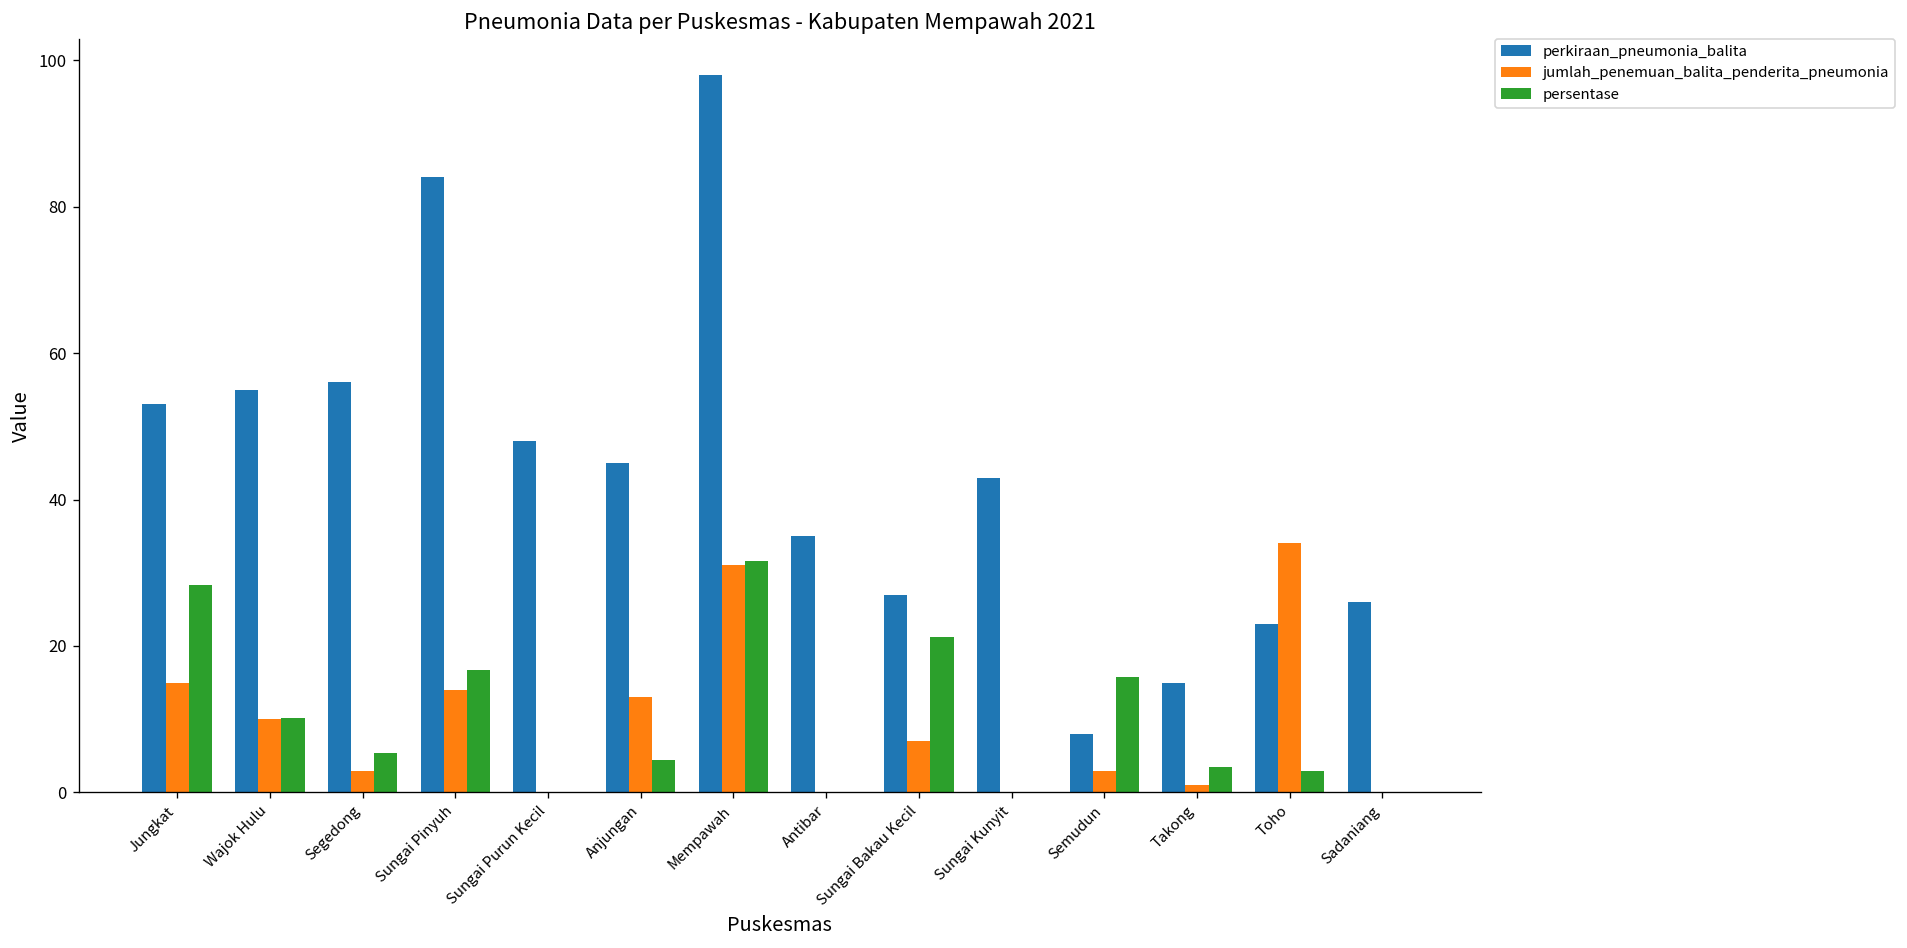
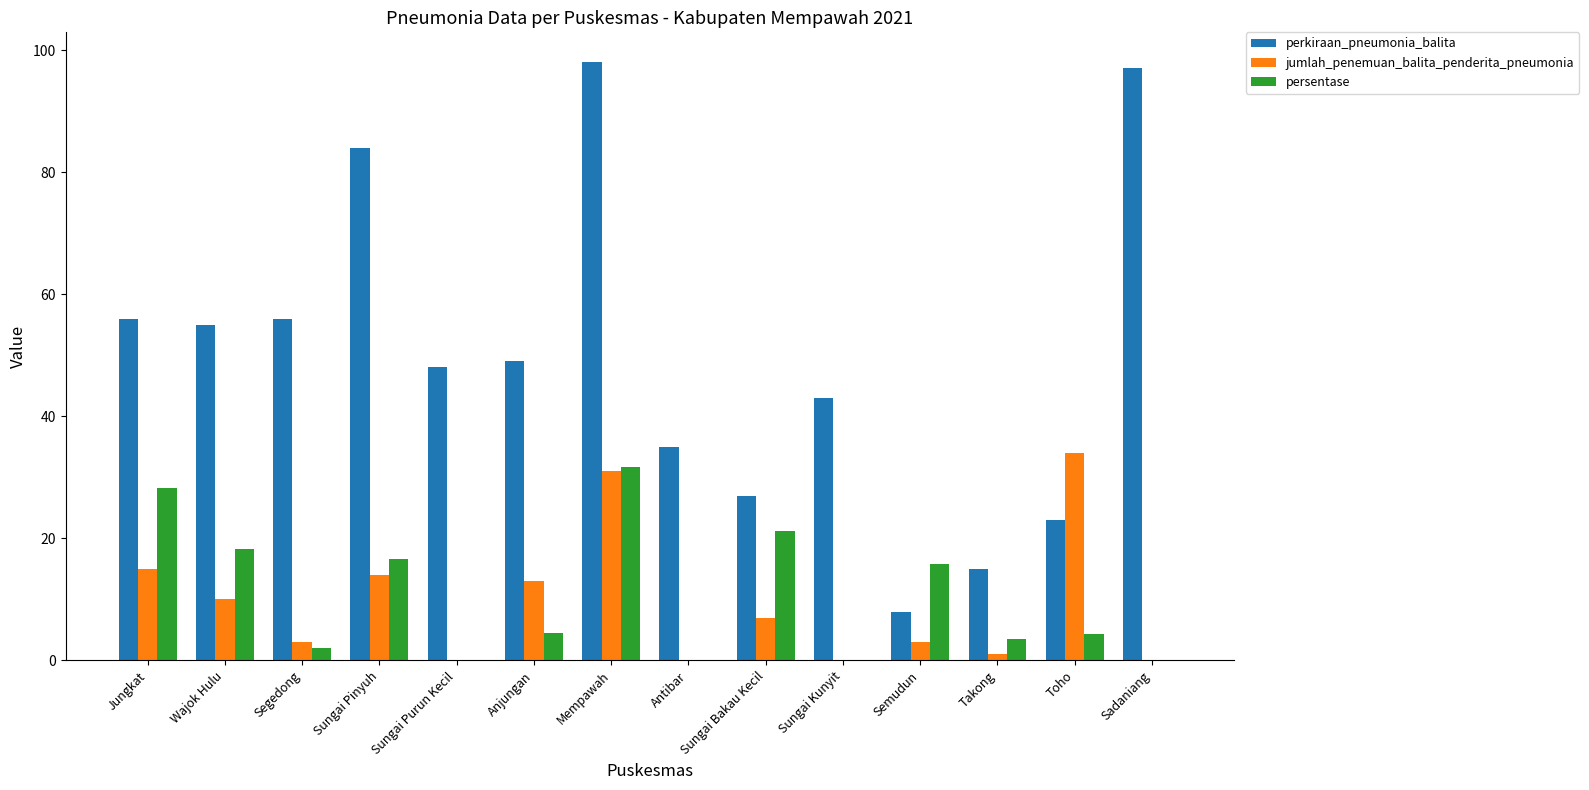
  {
    "perkiraan_pneumonia_balita": {
-     "Jungkat": 53,
+     "Jungkat": 56,
      "Wajok Hulu": 55,
      "Segedong": 56,
      "Sungai Pinyuh": 84,
      "Sungai Purun Kecil": 48,
-     "Anjungan": 45,
+     "Anjungan": 49,
      "Mempawah": 98,
      "Antibar": 35,
      "Sungai Bakau Kecil": 27,
      "Sungai Kunyit": 43,
      "Semudun": 8,
      "Takong": 15,
      "Toho": 23,
-     "Sadaniang": 26
+     "Sadaniang": 97
    },
    "jumlah_penemuan_balita_penderita_pneumonia": {
      "Jungkat": 15,
      "Wajok Hulu": 10,
      "Segedong": 3,
      "Sungai Pinyuh": 14,
      "Sungai Purun Kecil": 0,
      "Anjungan": 13,
      "Mempawah": 31,
      "Antibar": 0,
      "Sungai Bakau Kecil": 7,
      "Sungai Kunyit": 0,
      "Semudun": 3,
      "Takong": 1,
      "Toho": 34,
      "Sadaniang": 0
    },
    "persentase": {
      "Jungkat": 28,
-     "Wajok Hulu": 10,
-     "Segedong": 5,
+     "Wajok Hulu": 18,
+     "Segedong": 2,
      "Sungai Pinyuh": 17,
      "Sungai Purun Kecil": 0,
      "Anjungan": 4,
      "Mempawah": 32,
      "Antibar": 0,
      "Sungai Bakau Kecil": 21,
      "Sungai Kunyit": 0,
      "Semudun": 16,
      "Takong": 3,
-     "Toho": 3,
+     "Toho": 4,
      "Sadaniang": 0
    }
  }
